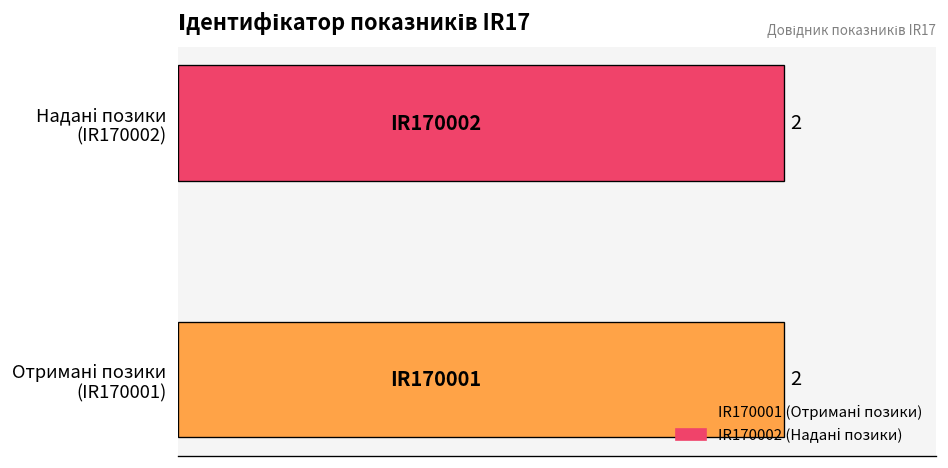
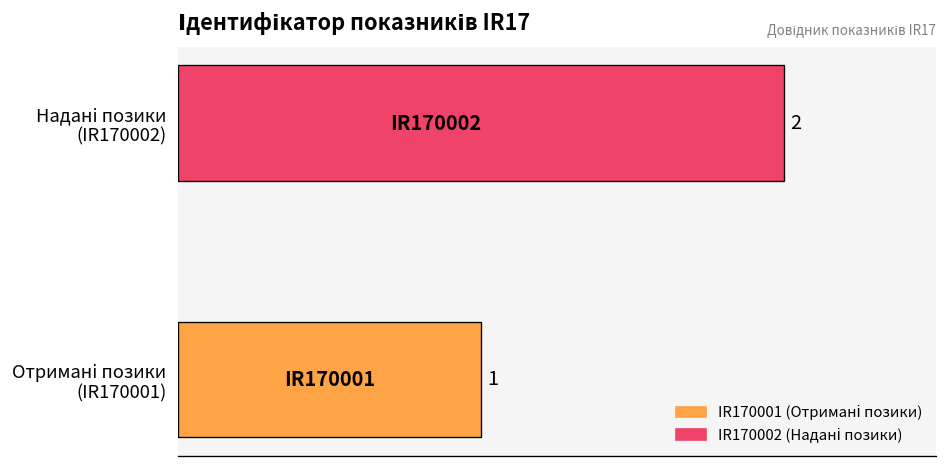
  {
    "Надані позики (IR170002)": 2,
-   "Отримані позики (IR170001)": 2
+   "Отримані позики (IR170001)": 1
  }
